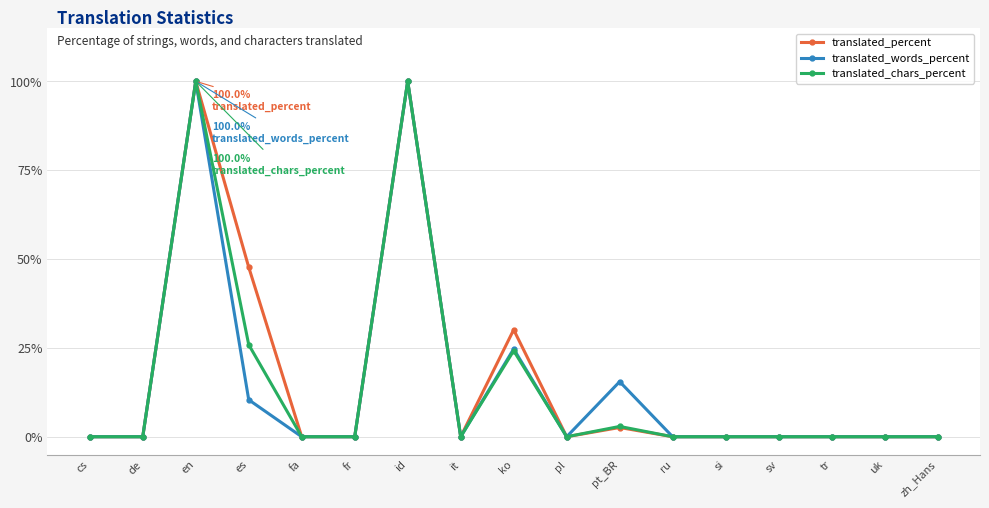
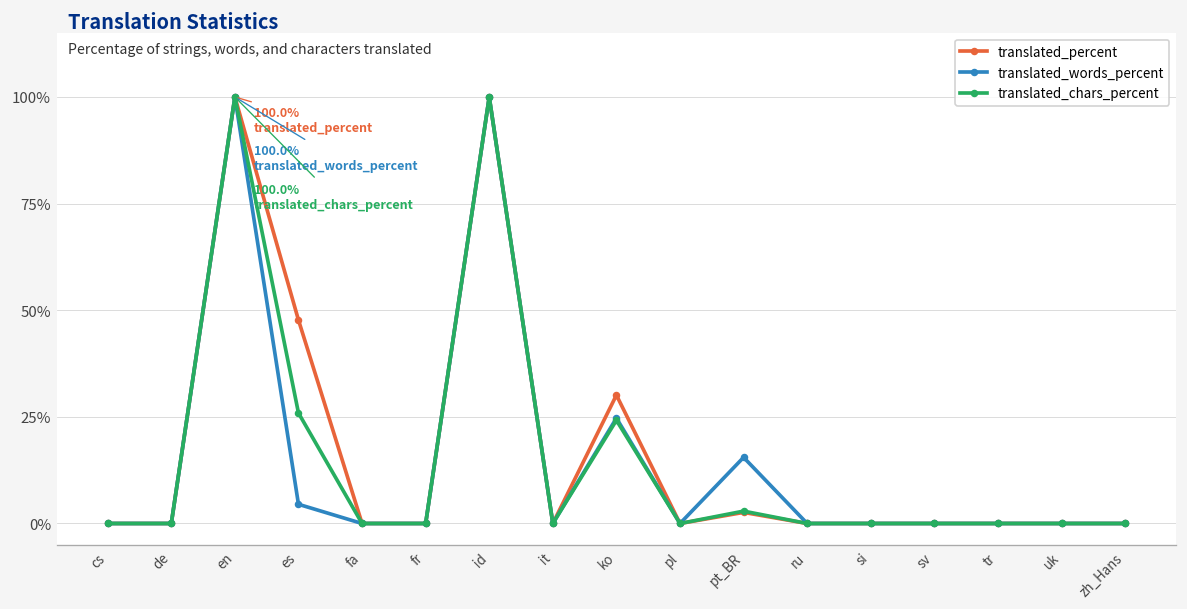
  {
    "translated_percent": {
      "es": "48%",
      "ko": "30%"
    },
    "translated_words_percent": {
-     "es": "10%",
+     "es": "5%",
      "pt_BR": "16%"
    },
    "translated_chars_percent": {
      "es": "26%"
    }
  }
